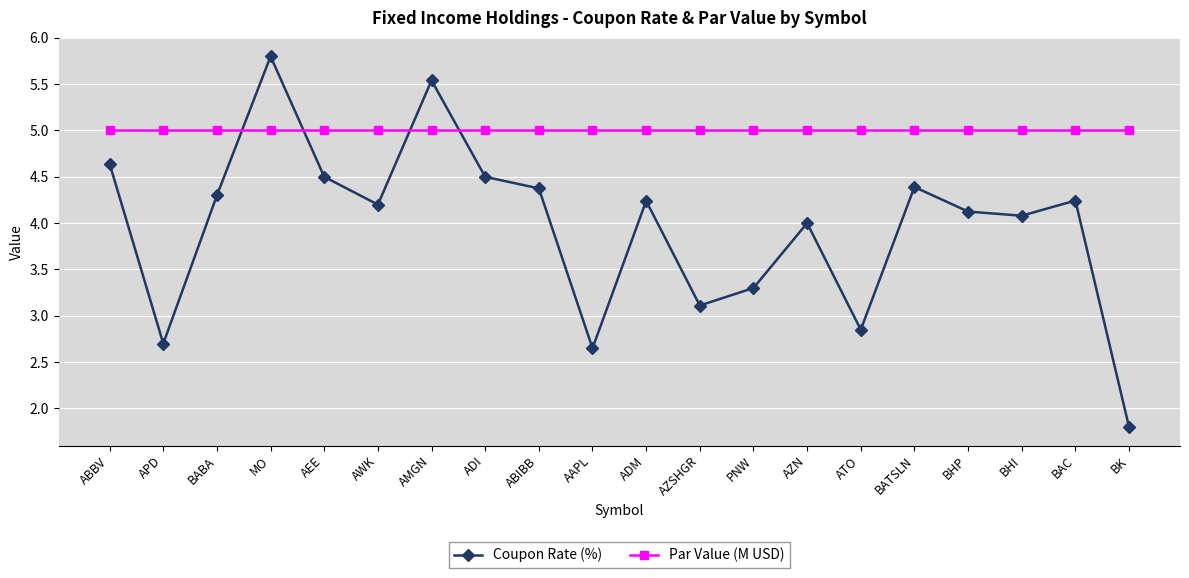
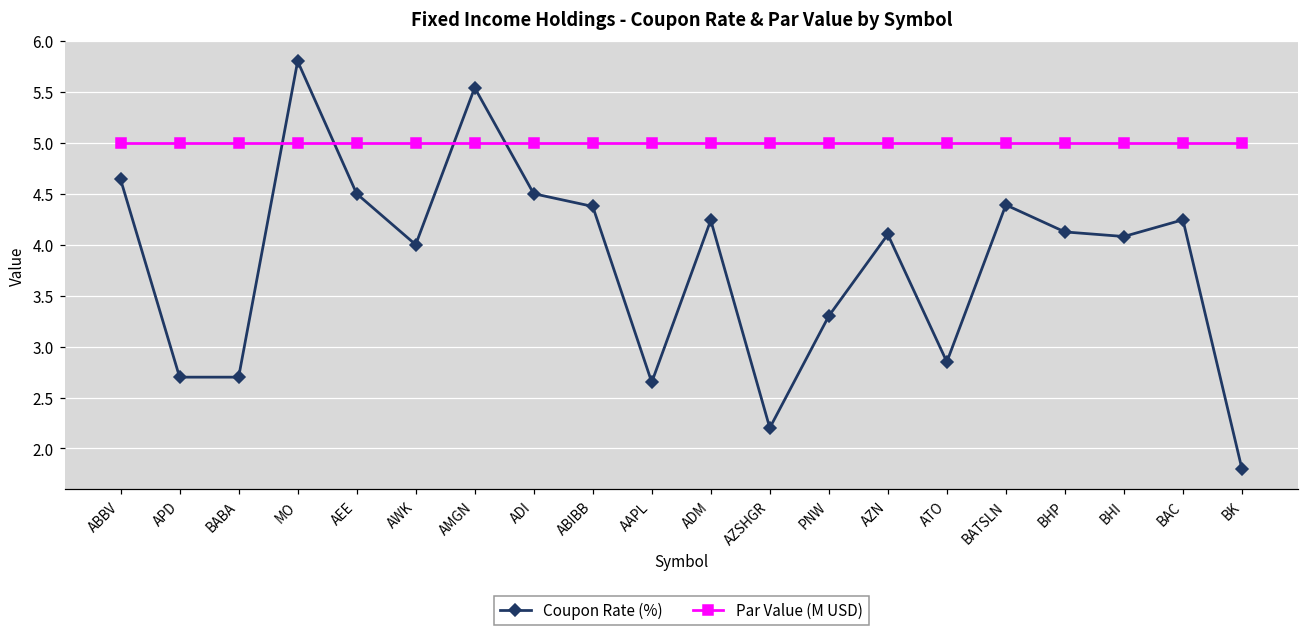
  {
    "Coupon Rate (%)": {
      "ABBV": 4.6,
      "APD": 2.7,
-     "BABA": 4.3,
+     "BABA": 2.7,
      "MO": 5.8,
      "AEE": 4.5,
-     "AWK": 4.2,
+     "AWK": 4.0,
      "AMGN": 5.5,
      "ADI": 4.5,
      "ABIBB": 4.4,
      "AAPL": 2.7,
      "ADM": 4.2,
-     "AZSHGR": 3.1,
+     "AZSHGR": 2.2,
      "PNW": 3.3,
-     "AZN": 4.0,
+     "AZN": 4.1,
      "ATO": 2.9,
      "BATSLN": 4.4,
      "BHP": 4.1,
      "BHI": 4.1,
      "BAC": 4.2,
      "BK": 1.8
    },
    "Par Value (M USD)": {
      "ABBV": 5.0,
      "APD": 5.0,
      "BABA": 5.0,
      "MO": 5.0,
      "AEE": 5.0,
      "AWK": 5.0,
      "AMGN": 5.0,
      "ADI": 5.0,
      "ABIBB": 5.0,
      "AAPL": 5.0,
      "ADM": 5.0,
      "AZSHGR": 5.0,
      "PNW": 5.0,
      "AZN": 5.0,
      "ATO": 5.0,
      "BATSLN": 5.0,
      "BHP": 5.0,
      "BHI": 5.0,
      "BAC": 5.0,
      "BK": 5.0
    }
  }
